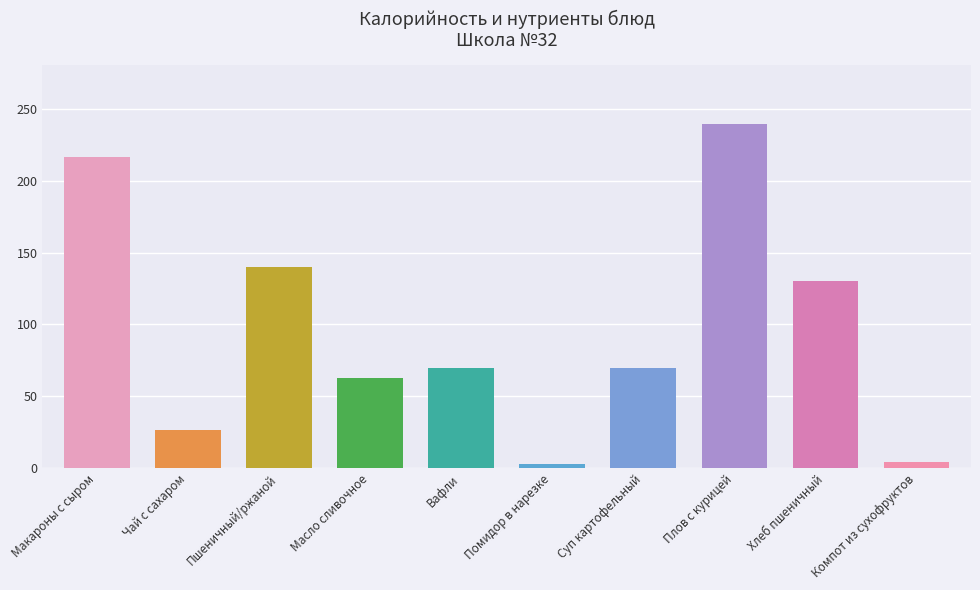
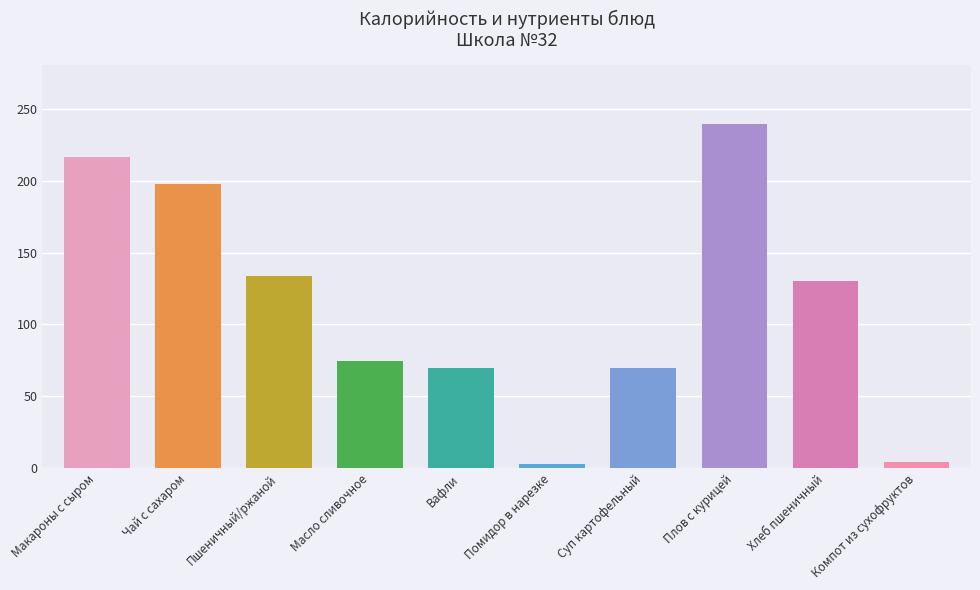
  {
    "Макароны с сыром": 217,
-   "Чай с сахаром": 26,
-   "Пшеничный/ржаной": 140,
-   "Масло сливочное": 63,
+   "Чай с сахаром": 198,
+   "Пшеничный/ржаной": 134,
+   "Масло сливочное": 75,
    "Вафли": 70,
    "Помидор в нарезке": 3,
    "Суп картофельный": 70,
    "Плов с курицей": 239,
    "Хлеб пшеничный": 130,
    "Компот из сухофруктов": 4
  }
